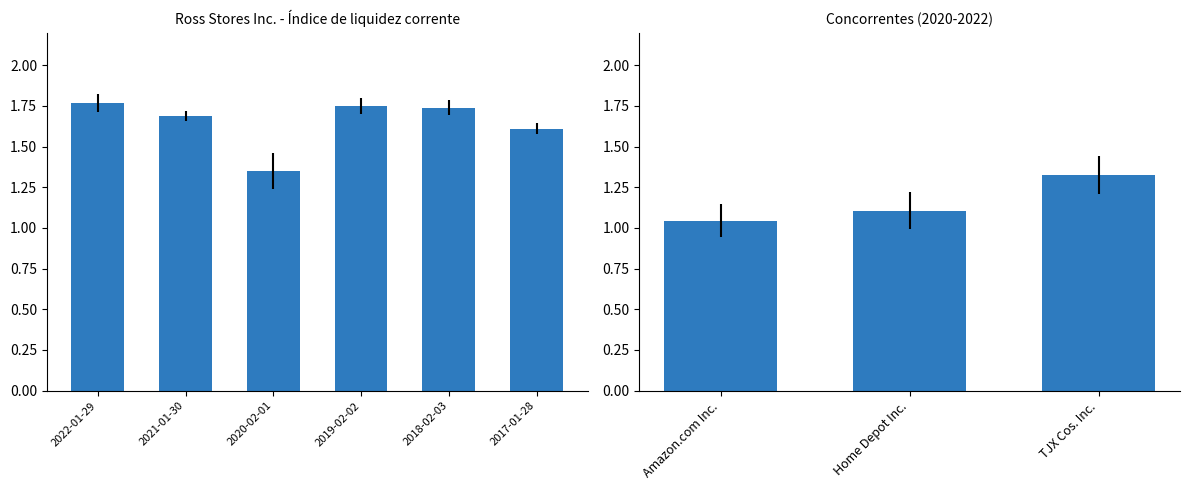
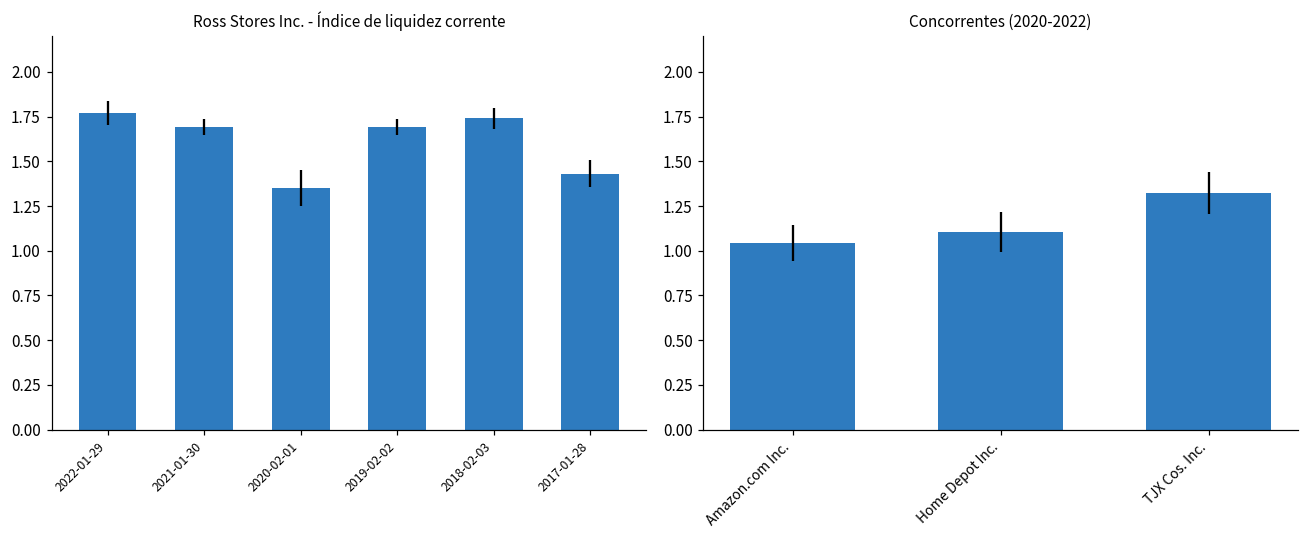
  {
    "Ross Stores Inc. - Índice de liquidez corrente": {
      "2022-01-29": 1.77,
      "2021-01-30": 1.69,
      "2020-02-01": 1.35,
-     "2019-02-02": 1.75,
+     "2019-02-02": 1.69,
      "2018-02-03": 1.74,
-     "2017-01-28": 1.61
+     "2017-01-28": 1.43
    },
    "Concorrentes (2020-2022)": {
      "Amazon.com Inc.": 1.04,
      "Home Depot Inc.": 1.11,
      "TJX Cos. Inc.": 1.32
    }
  }
